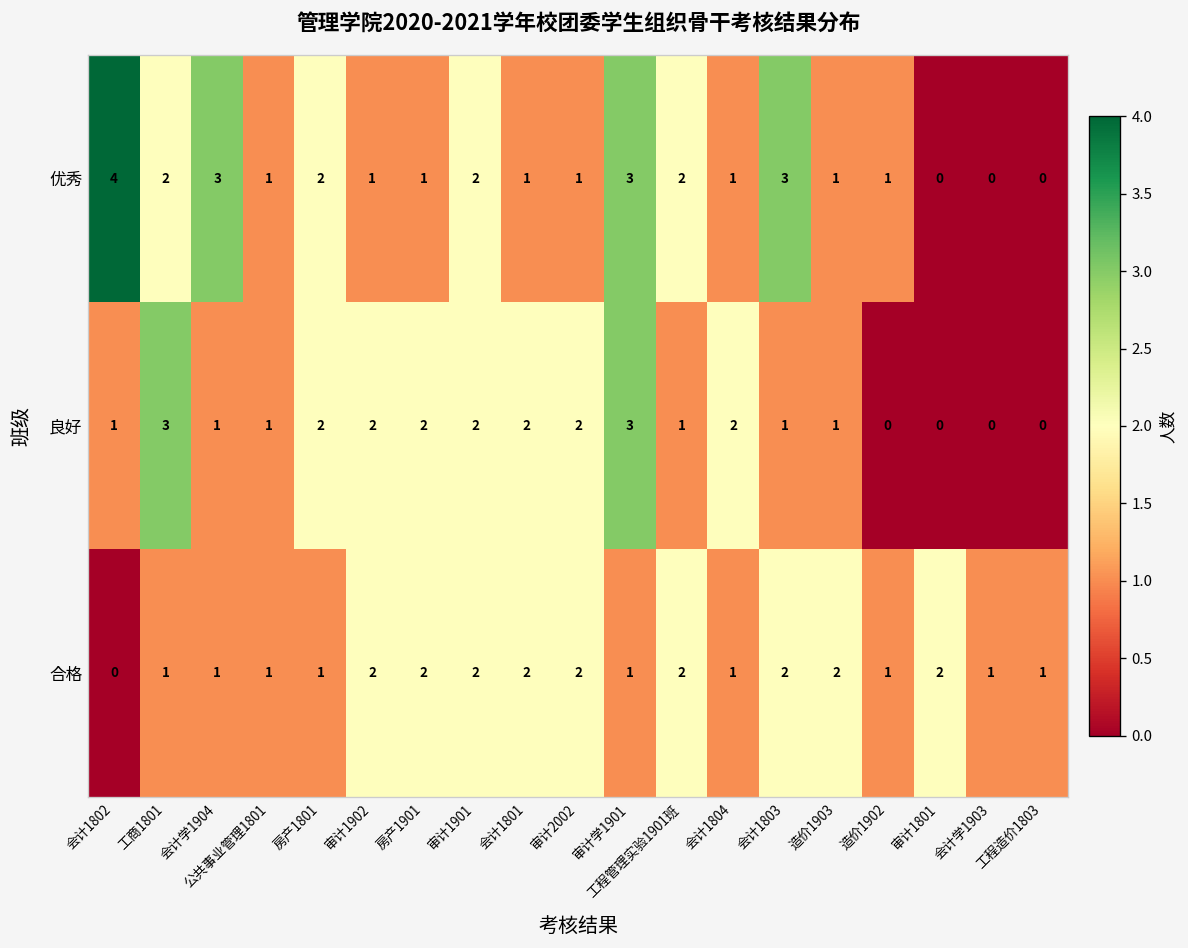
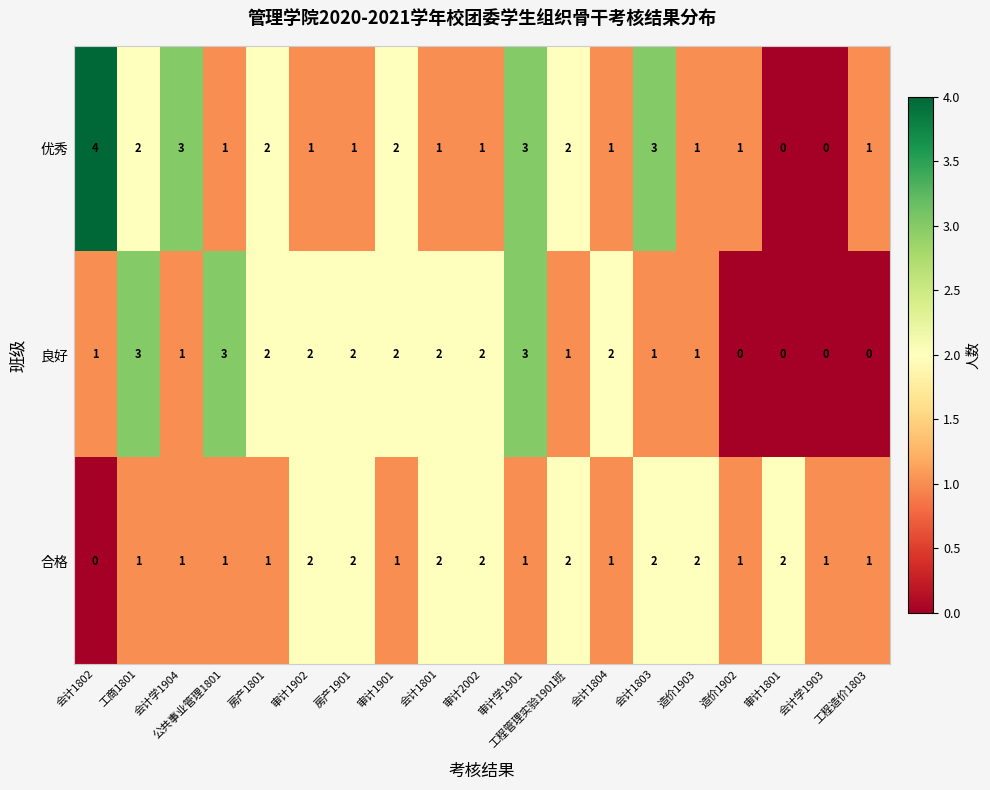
  {
    "优秀": {
      "会计1802": 4,
      "工商1801": 2,
      "会计学1904": 3,
      "公共事业管理1801": 1,
      "房产1801": 2,
      "审计1902": 1,
      "房产1901": 1,
      "审计1901": 2,
      "会计1801": 1,
      "审计2002": 1,
      "审计学1901": 3,
      "工程管理实验1901班": 2,
      "会计1804": 1,
      "会计1803": 3,
      "造价1903": 1,
      "造价1902": 1,
      "审计1801": 0,
      "会计学1903": 0,
-     "工程造价1803": 0
+     "工程造价1803": 1
    },
    "良好": {
      "会计1802": 1,
      "工商1801": 3,
      "会计学1904": 1,
-     "公共事业管理1801": 1,
+     "公共事业管理1801": 3,
      "房产1801": 2,
      "审计1902": 2,
      "房产1901": 2,
      "审计1901": 2,
      "会计1801": 2,
      "审计2002": 2,
      "审计学1901": 3,
      "工程管理实验1901班": 1,
      "会计1804": 2,
      "会计1803": 1,
      "造价1903": 1,
      "造价1902": 0,
      "审计1801": 0,
      "会计学1903": 0,
      "工程造价1803": 0
    },
    "合格": {
      "会计1802": 0,
      "工商1801": 1,
      "会计学1904": 1,
      "公共事业管理1801": 1,
      "房产1801": 1,
      "审计1902": 2,
      "房产1901": 2,
-     "审计1901": 2,
+     "审计1901": 1,
      "会计1801": 2,
      "审计2002": 2,
      "审计学1901": 1,
      "工程管理实验1901班": 2,
      "会计1804": 1,
      "会计1803": 2,
      "造价1903": 2,
      "造价1902": 1,
      "审计1801": 2,
      "会计学1903": 1,
      "工程造价1803": 1
    }
  }
